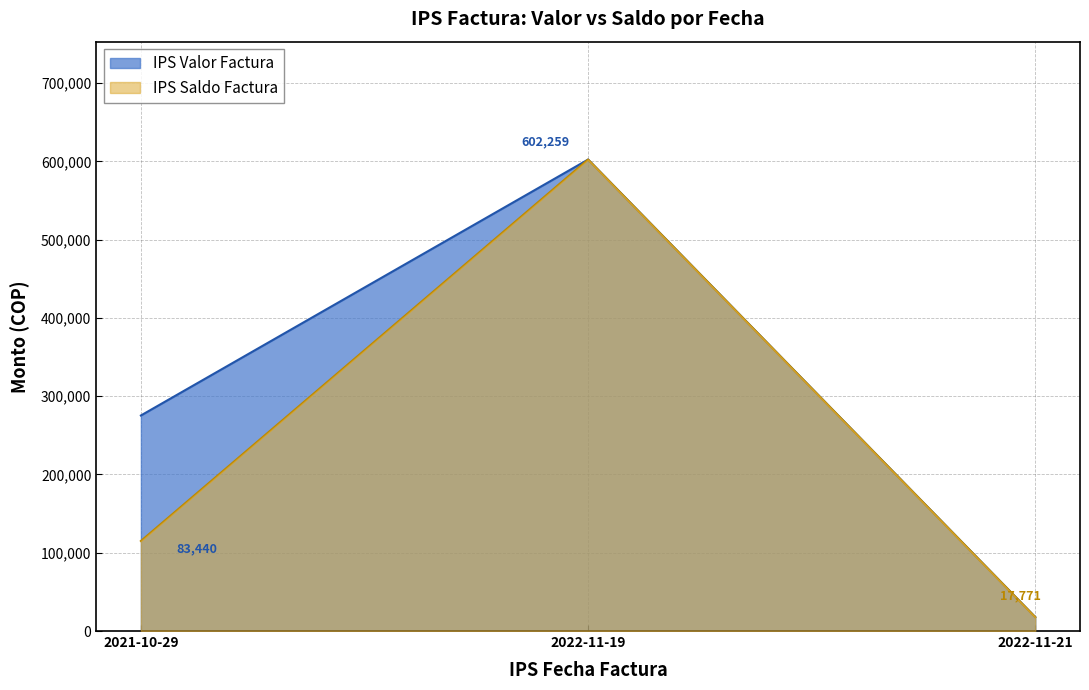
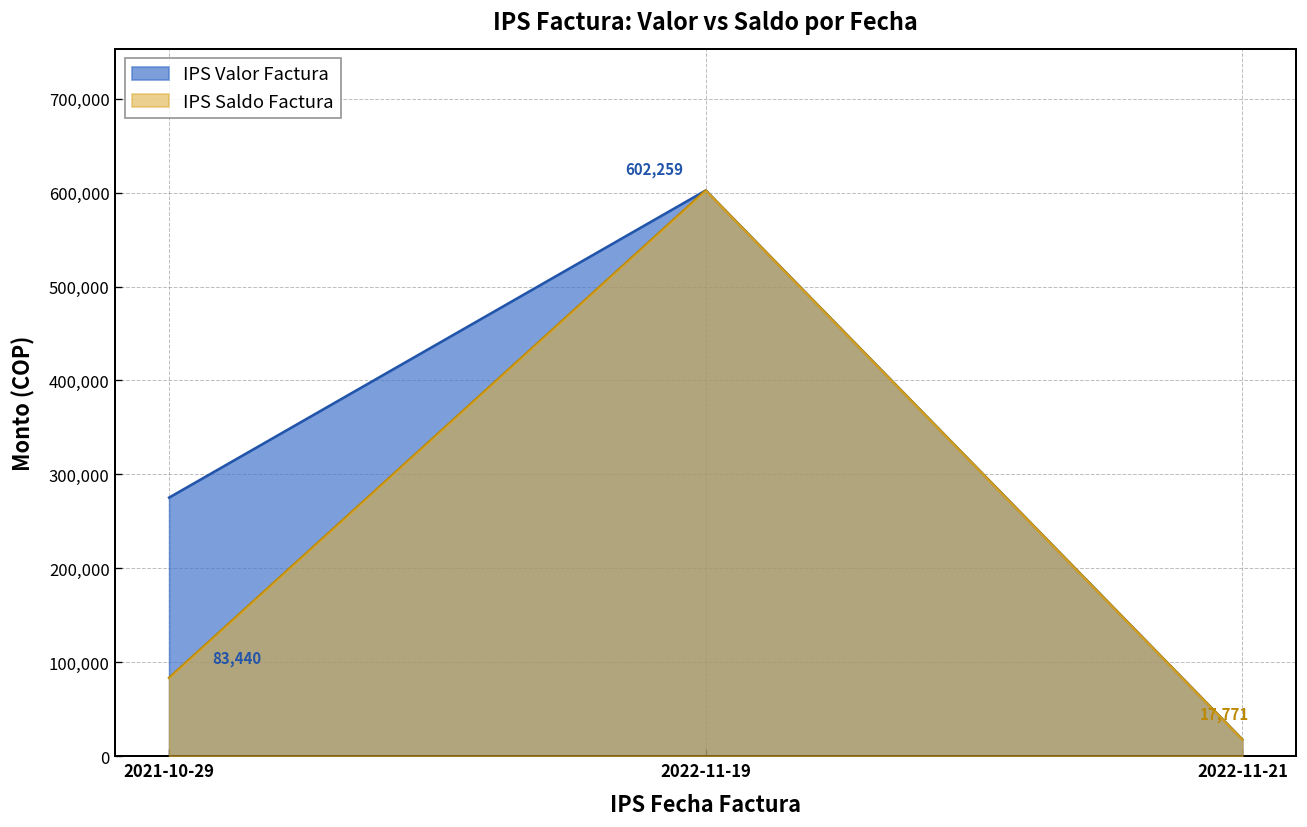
  {
    "IPS Valor Factura": {
      "2021-10-29": "280,000"
    },
    "IPS Saldo Factura": {
-     "2021-10-29": "110,000"
+     "2021-10-29": "80,000"
    }
  }
